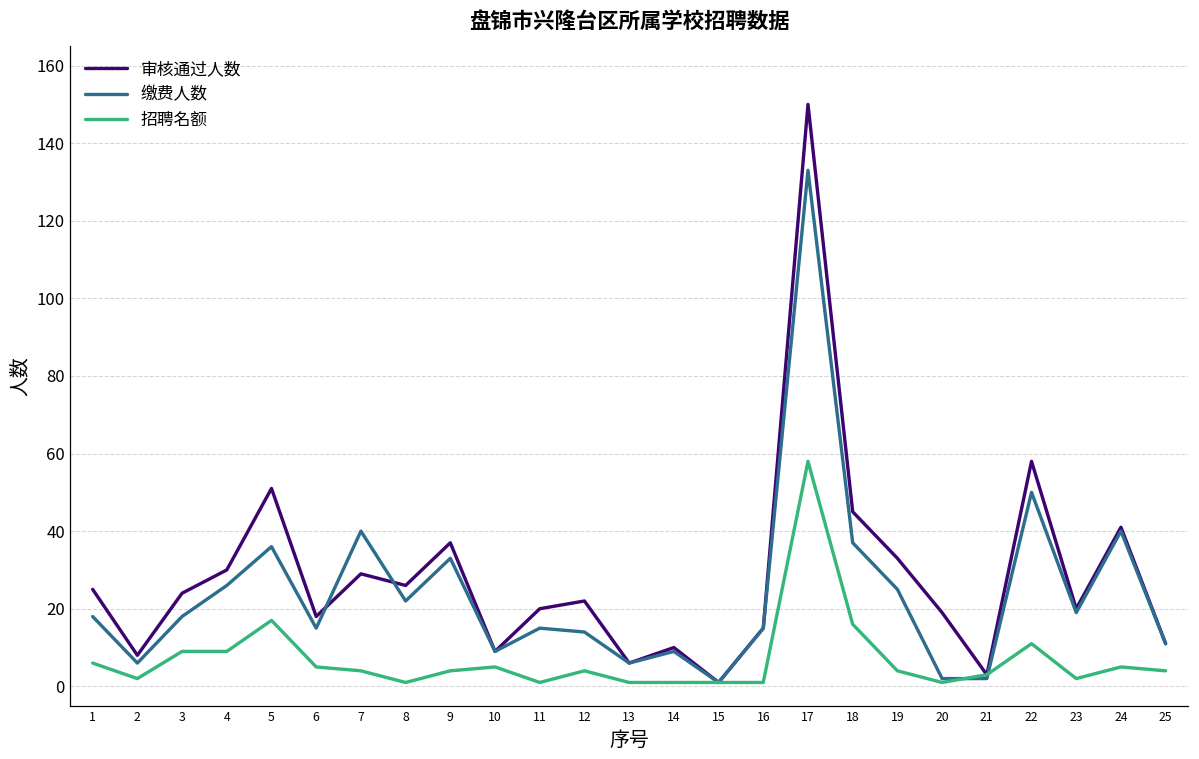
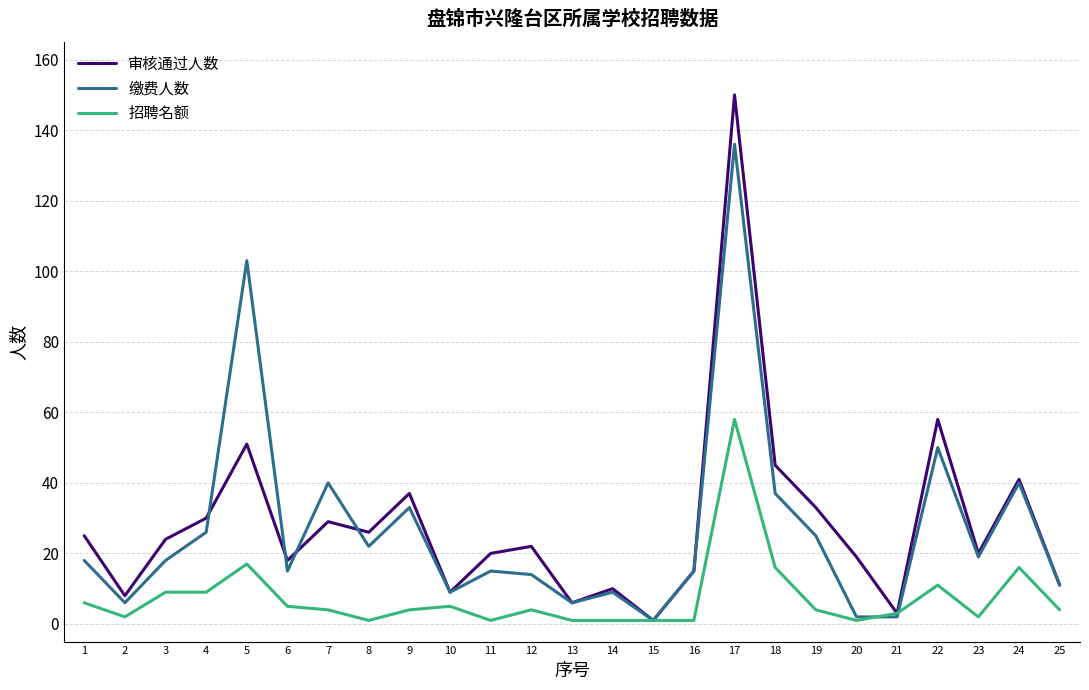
  {
    "审核通过人数": {
      "1": 25,
      "2": 8,
      "3": 24,
      "4": 30,
      "5": 51,
      "6": 18,
      "7": 29,
      "8": 26,
      "9": 37,
      "11": 20,
      "12": 22,
      "14": 10,
      "17": 150,
      "18": 45,
      "19": 33,
      "20": 19,
      "22": 58,
      "23": 20,
      "24": 41
    },
    "缴费人数": {
      "1": 18,
      "2": 6,
      "3": 18,
      "4": 26,
-     "5": 36,
+     "5": 103,
      "6": 15,
      "7": 40,
      "8": 22,
      "9": 33,
      "11": 15,
      "12": 14,
      "14": 9,
-     "17": 133,
+     "17": 136,
      "18": 37,
      "19": 25,
      "20": 2,
      "21": 2,
      "22": 50,
      "23": 19,
      "24": 40
    },
    "招聘名额": {
      "1": 6,
      "2": 2,
      "3": 9,
      "4": 9,
      "5": 17,
      "6": 5,
      "7": 4,
      "8": 1,
      "9": 4,
      "10": 5,
      "11": 1,
      "12": 4,
      "13": 1,
      "14": 1,
      "16": 1,
      "17": 58,
      "18": 16,
      "19": 4,
      "20": 1,
      "22": 11,
      "23": 2,
-     "24": 5,
+     "24": 16,
      "25": 4
    }
  }
